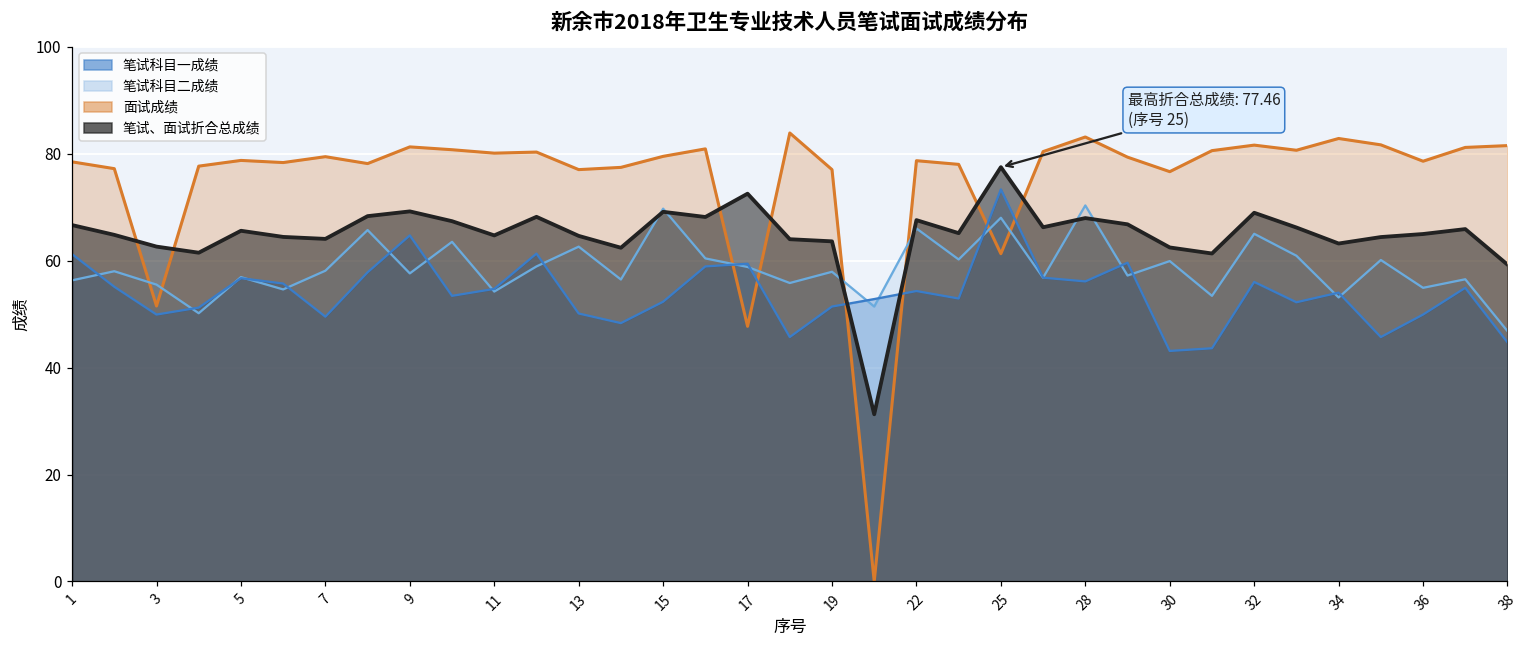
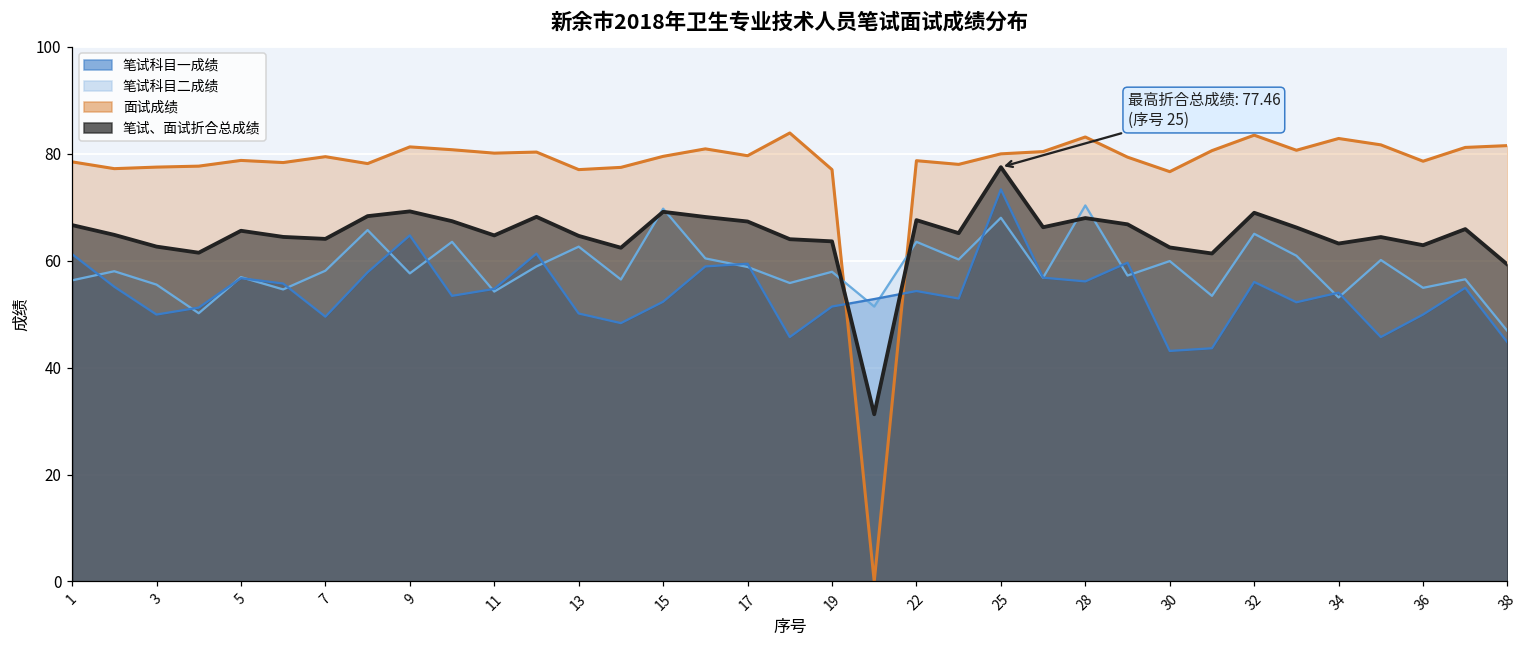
  {
    "面试成绩": {
      "1": 78,
-     "3": 52,
+     "3": 77,
      "5": 79,
      "7": 79,
      "9": 81,
      "11": 80,
      "13": 77,
      "15": 79,
-     "17": 48,
+     "17": 80,
      "19": 77,
      "22": 79,
-     "25": 61,
+     "25": 80,
      "30": 77,
-     "32": 82,
+     "32": 83,
      "34": 83,
      "36": 79,
      "38": 81
    },
    "笔试科目二成绩": {
      "1": 56,
      "3": 56,
      "7": 58,
      "9": 58,
      "13": 63,
      "15": 70,
      "17": 59,
      "19": 58,
-     "22": 66,
+     "22": 64,
      "25": 68,
      "28": 70,
      "30": 60,
      "32": 65,
      "34": 53,
      "36": 55,
      "38": 47
    },
    "笔试科目一成绩": {
      "1": 61,
      "3": 50,
      "7": 50,
      "9": 65,
      "13": 50,
      "15": 52,
      "17": 59,
      "19": 51,
      "22": 54,
      "25": 73,
      "28": 56,
      "30": 43,
      "32": 56,
      "34": 54,
      "36": 50,
      "38": 45
    },
    "笔试、面试折合总成绩": {
      "1": 67,
      "3": 63,
      "5": 66,
      "7": 64,
      "9": 69,
      "11": 65,
      "13": 65,
      "15": 69,
-     "17": 73,
+     "17": 67,
      "19": 64,
      "22": 68,
      "25": 77,
      "28": 68,
      "30": 62,
      "32": 69,
      "34": 63,
-     "36": 65,
+     "36": 63,
      "38": 59
    }
  }
